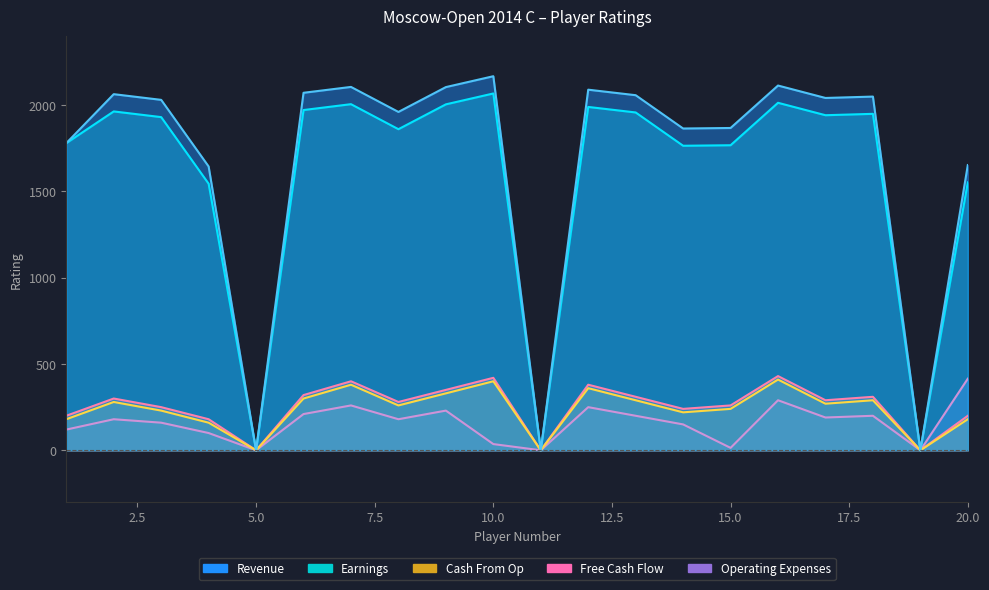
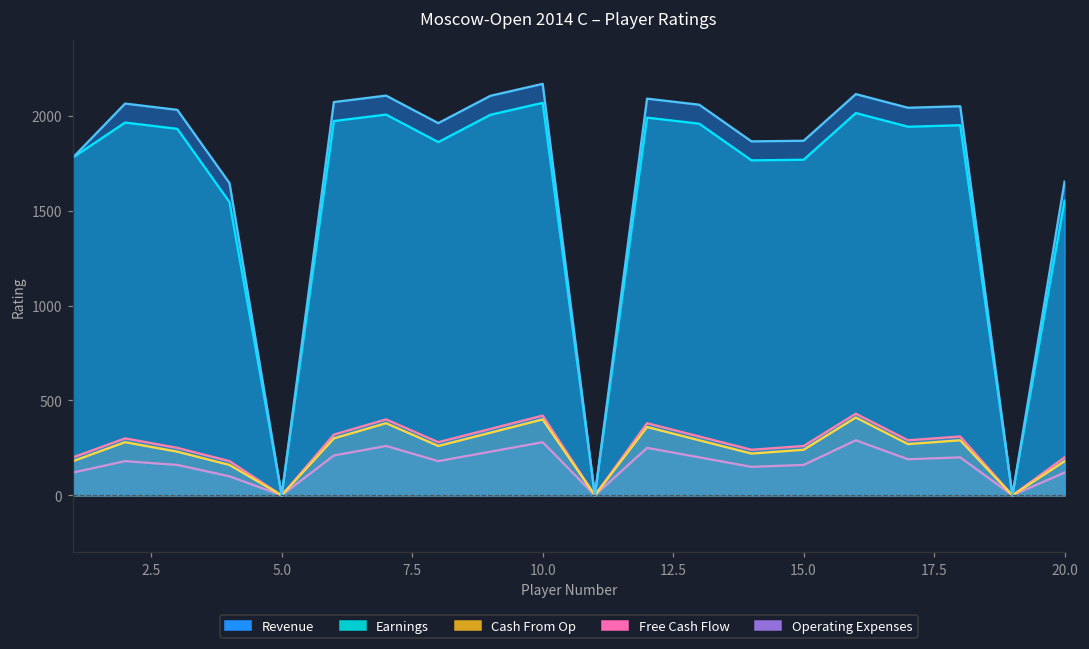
  {
    "Operating Expenses": {
-     "10.0": 40,
-     "15.0": 10,
-     "20.0": 420
+     "10.0": 280,
+     "15.0": 160,
+     "20.0": 120
    },
    "Free Cash Flow": {
      "10.0": 420,
      "15.0": 260,
      "20.0": 200
    },
    "Cash From Op": {
      "10.0": 400,
      "15.0": 240,
      "20.0": 180
    }
  }
